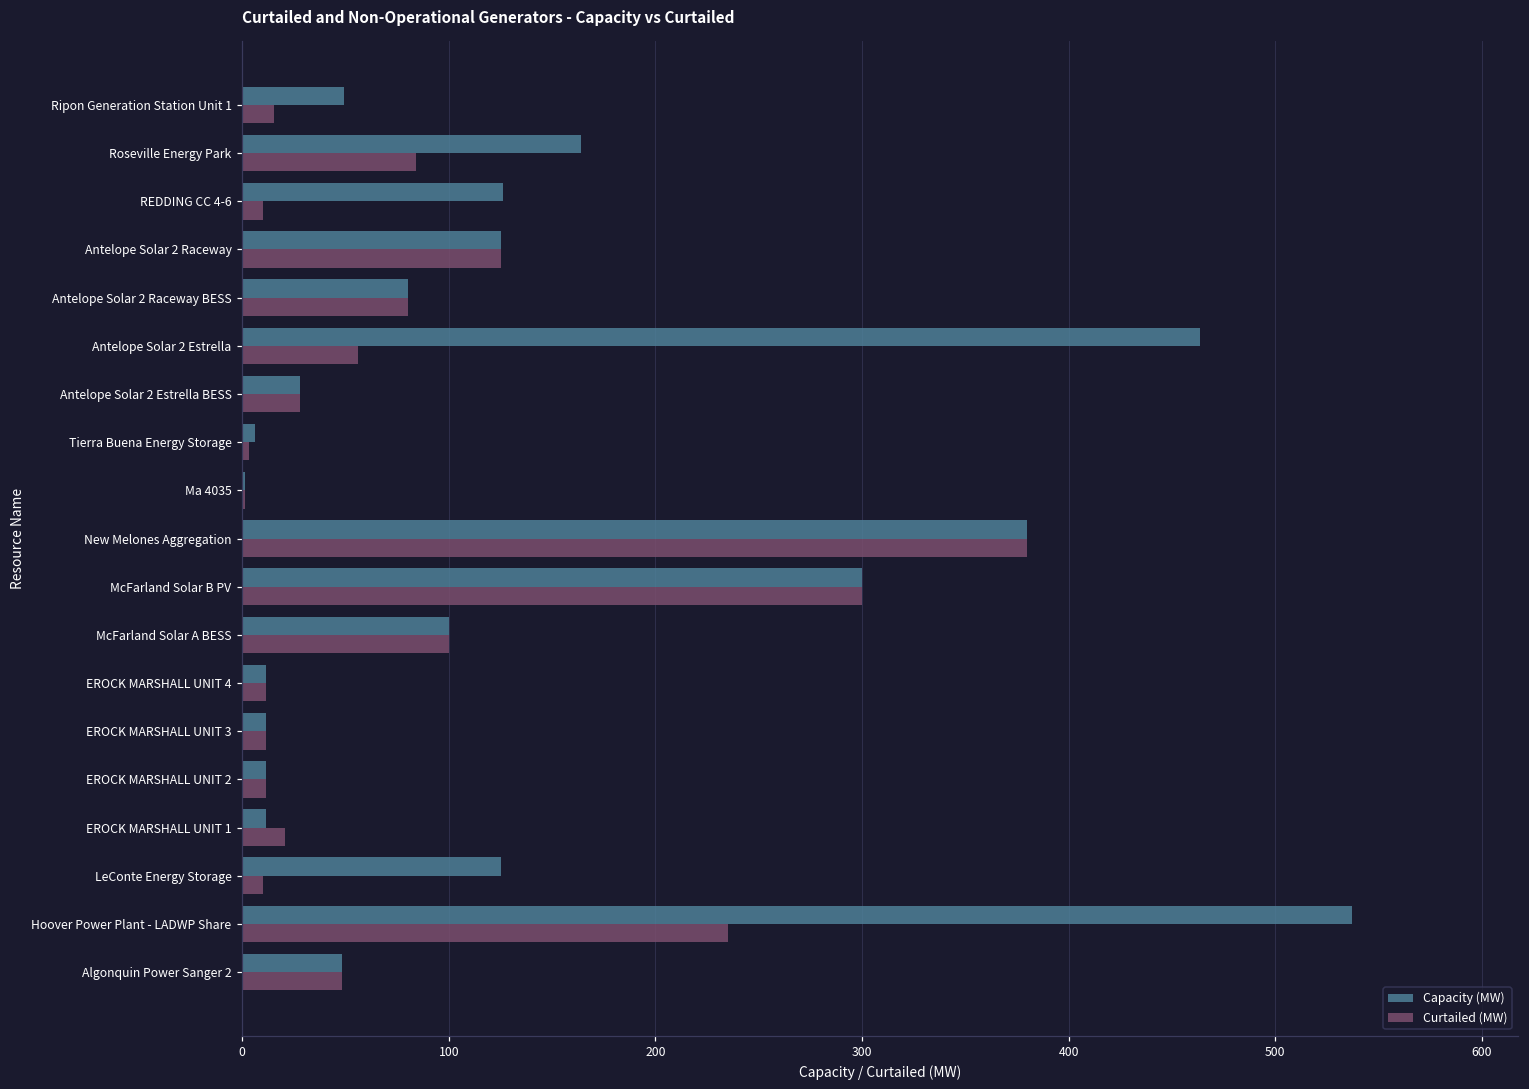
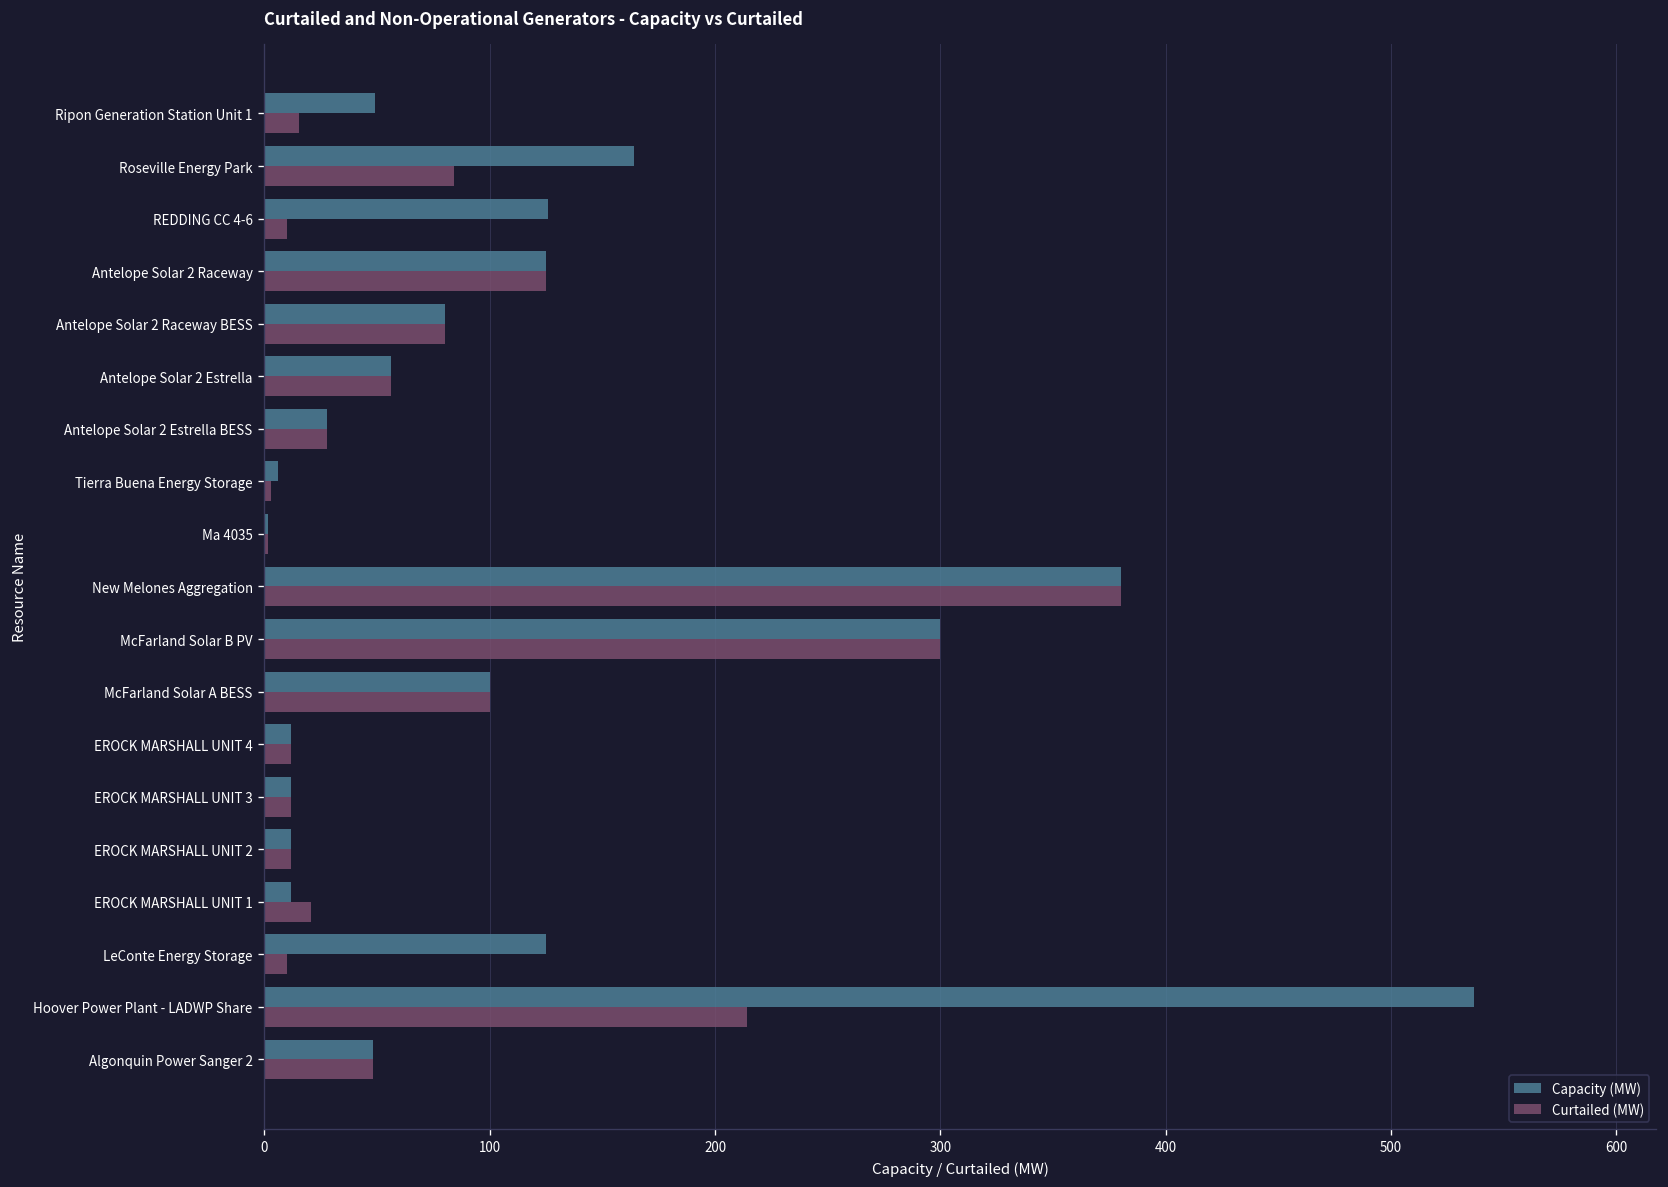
  {
    "Capacity (MW)": {
      "Ripon Generation Station Unit 1": 49,
      "Roseville Energy Park": 164,
      "REDDING CC 4-6": 126,
      "Antelope Solar 2 Raceway": 125,
      "Antelope Solar 2 Raceway BESS": 80,
-     "Antelope Solar 2 Estrella": 464,
+     "Antelope Solar 2 Estrella": 56,
      "Antelope Solar 2 Estrella BESS": 28,
      "Tierra Buena Energy Storage": 6,
      "Ma 4035": 2,
      "New Melones Aggregation": 380,
      "McFarland Solar B PV": 300,
      "McFarland Solar A BESS": 100,
      "EROCK MARSHALL UNIT 4": 12,
      "EROCK MARSHALL UNIT 3": 12,
      "EROCK MARSHALL UNIT 2": 12,
      "EROCK MARSHALL UNIT 1": 12,
      "LeConte Energy Storage": 125,
      "Hoover Power Plant - LADWP Share": 537,
      "Algonquin Power Sanger 2": 48
    },
    "Curtailed (MW)": {
      "Ripon Generation Station Unit 1": 15,
      "Roseville Energy Park": 84,
      "REDDING CC 4-6": 10,
      "Antelope Solar 2 Raceway": 125,
      "Antelope Solar 2 Raceway BESS": 80,
      "Antelope Solar 2 Estrella": 56,
      "Antelope Solar 2 Estrella BESS": 28,
      "Tierra Buena Energy Storage": 3,
      "Ma 4035": 2,
      "New Melones Aggregation": 380,
      "McFarland Solar B PV": 300,
      "McFarland Solar A BESS": 100,
      "EROCK MARSHALL UNIT 4": 12,
      "EROCK MARSHALL UNIT 3": 12,
      "EROCK MARSHALL UNIT 2": 12,
      "EROCK MARSHALL UNIT 1": 21,
      "LeConte Energy Storage": 10,
-     "Hoover Power Plant - LADWP Share": 235,
+     "Hoover Power Plant - LADWP Share": 214,
      "Algonquin Power Sanger 2": 48
    }
  }
